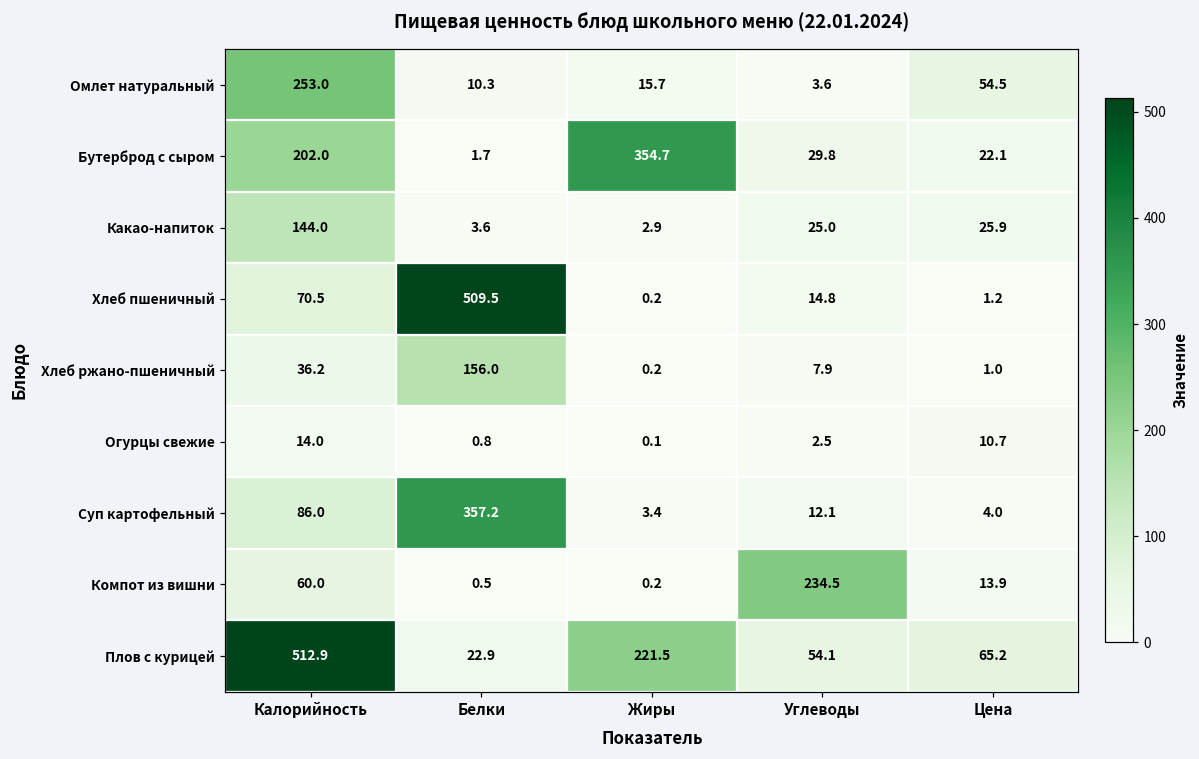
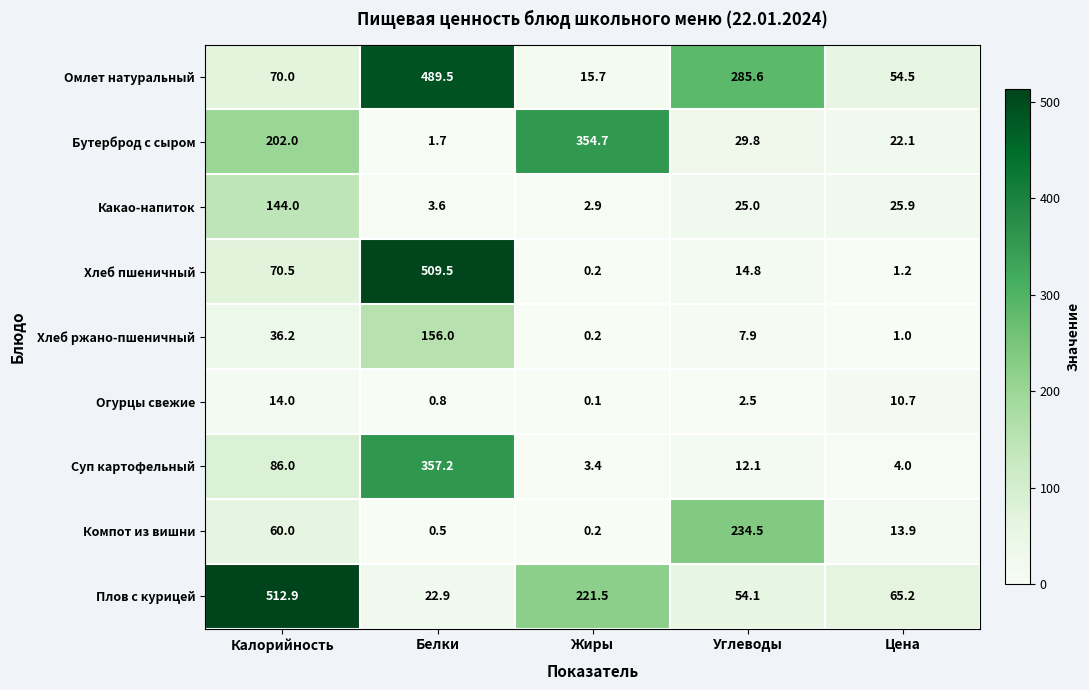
  {
    "Омлет натуральный": {
-     "Калорийность": 253.0,
-     "Белки": 10.3,
+     "Калорийность": 70.0,
+     "Белки": 489.5,
      "Жиры": 15.7,
-     "Углеводы": 3.6,
+     "Углеводы": 285.6,
      "Цена": 54.5
    },
    "Бутерброд с сыром": {
      "Калорийность": 202.0,
      "Белки": 1.7,
      "Жиры": 354.7,
      "Углеводы": 29.8,
      "Цена": 22.1
    },
    "Какао-напиток": {
      "Калорийность": 144.0,
      "Белки": 3.6,
      "Жиры": 2.9,
      "Углеводы": 25.0,
      "Цена": 25.9
    },
    "Хлеб пшеничный": {
      "Калорийность": 70.5,
      "Белки": 509.5,
      "Жиры": 0.2,
      "Углеводы": 14.8,
      "Цена": 1.2
    },
    "Хлеб ржано-пшеничный": {
      "Калорийность": 36.2,
      "Белки": 156.0,
      "Жиры": 0.2,
      "Углеводы": 7.9,
      "Цена": 1.0
    },
    "Огурцы свежие": {
      "Калорийность": 14.0,
      "Белки": 0.8,
      "Жиры": 0.1,
      "Углеводы": 2.5,
      "Цена": 10.7
    },
    "Суп картофельный": {
      "Калорийность": 86.0,
      "Белки": 357.2,
      "Жиры": 3.4,
      "Углеводы": 12.1,
      "Цена": 4.0
    },
    "Компот из вишни": {
      "Калорийность": 60.0,
      "Белки": 0.5,
      "Жиры": 0.2,
      "Углеводы": 234.5,
      "Цена": 13.9
    },
    "Плов с курицей": {
      "Калорийность": 512.9,
      "Белки": 22.9,
      "Жиры": 221.5,
      "Углеводы": 54.1,
      "Цена": 65.2
    }
  }
